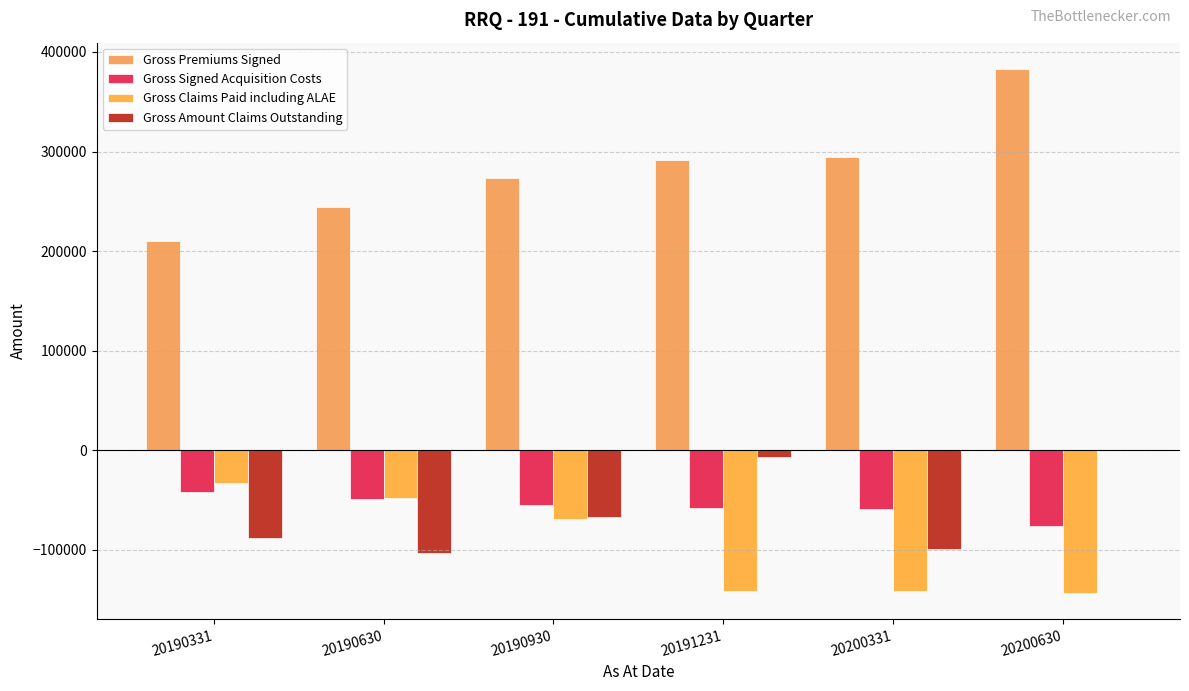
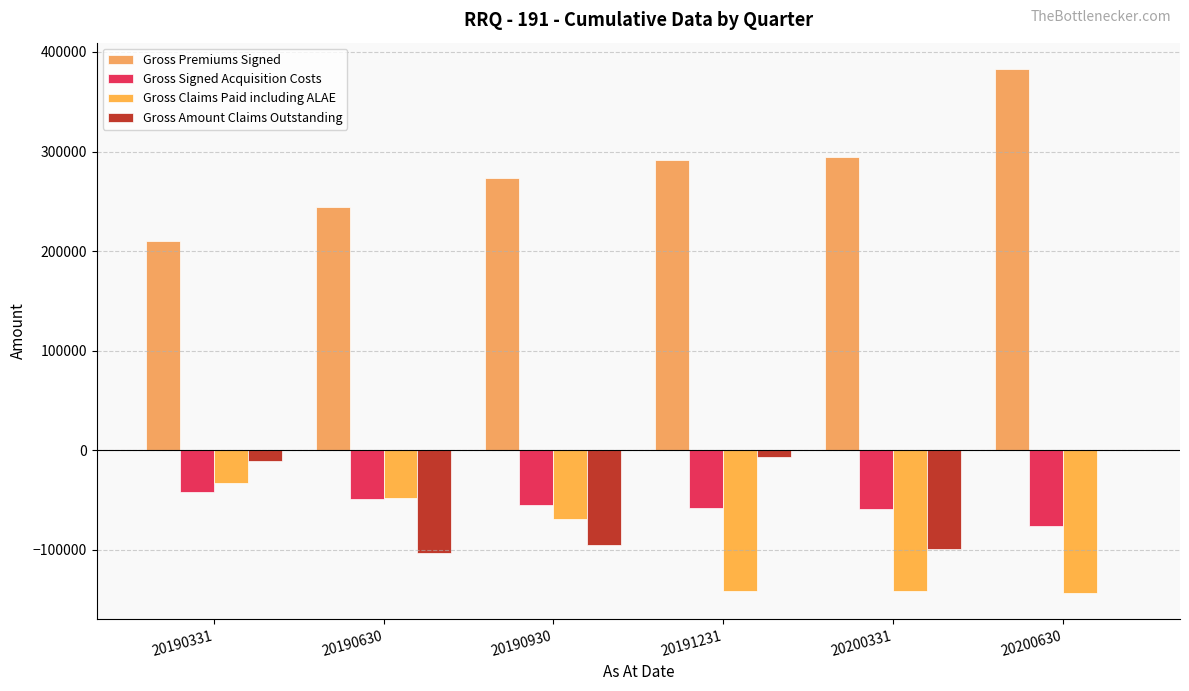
  {
    "Gross Signed Acquisition Costs": {
      "20190331": -40000,
      "20190630": -50000,
      "20190930": -50000,
      "20191231": -60000,
      "20200331": -60000,
      "20200630": -80000
    },
    "Gross Amount Claims Outstanding": {
-     "20190331": -90000,
+     "20190331": -10000,
      "20190630": -100000,
-     "20190930": -70000,
+     "20190930": -100000,
      "20191231": -10000,
      "20200331": -100000
    }
  }
